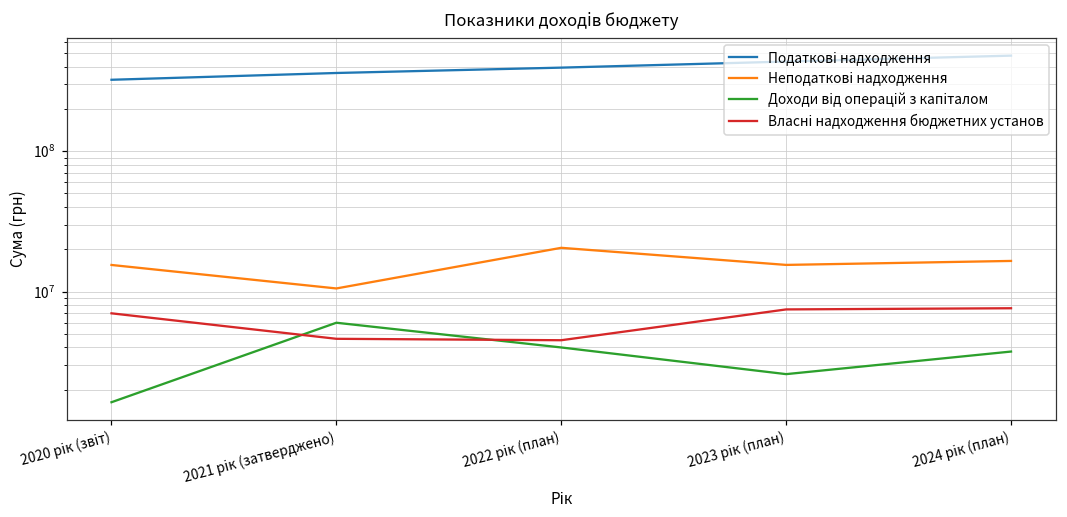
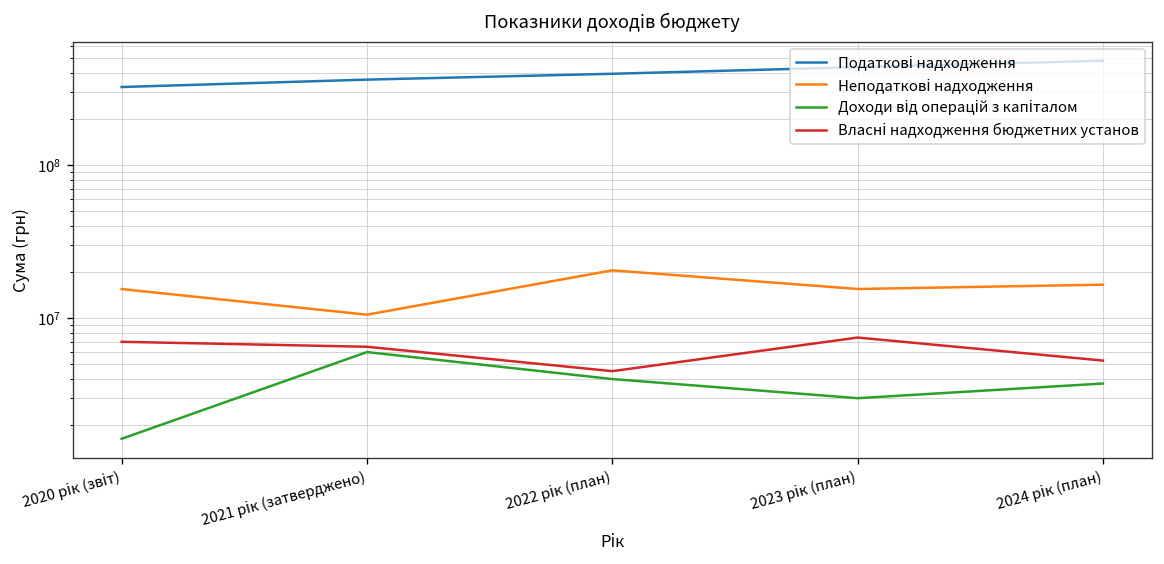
  {
    "Податкові надходження": {
      "2020 рік (звіт)": 320000000,
      "2021 рік (затверджено)": 360000000,
      "2022 рік (план)": 390000000
    },
    "Неподаткові надходження": {
      "2020 рік (звіт)": 15000000,
      "2021 рік (затверджено)": 11000000,
      "2022 рік (план)": 21000000,
      "2023 рік (план)": 15000000,
      "2024 рік (план)": 17000000
    },
    "Доходи від операцій з капіталом": {
      "2020 рік (звіт)": 1600000,
      "2021 рік (затверджено)": 6000000,
      "2022 рік (план)": 4000000,
-     "2023 рік (план)": 2600000,
+     "2023 рік (план)": 3000000,
      "2024 рік (план)": 3700000
    },
    "Власні надходження бюджетних установ": {
      "2020 рік (звіт)": 7000000,
-     "2021 рік (затверджено)": 4600000,
+     "2021 рік (затверджено)": 7000000,
      "2022 рік (план)": 4500000,
      "2023 рік (план)": 7000000,
-     "2024 рік (план)": 8000000
+     "2024 рік (план)": 5300000
    }
  }
